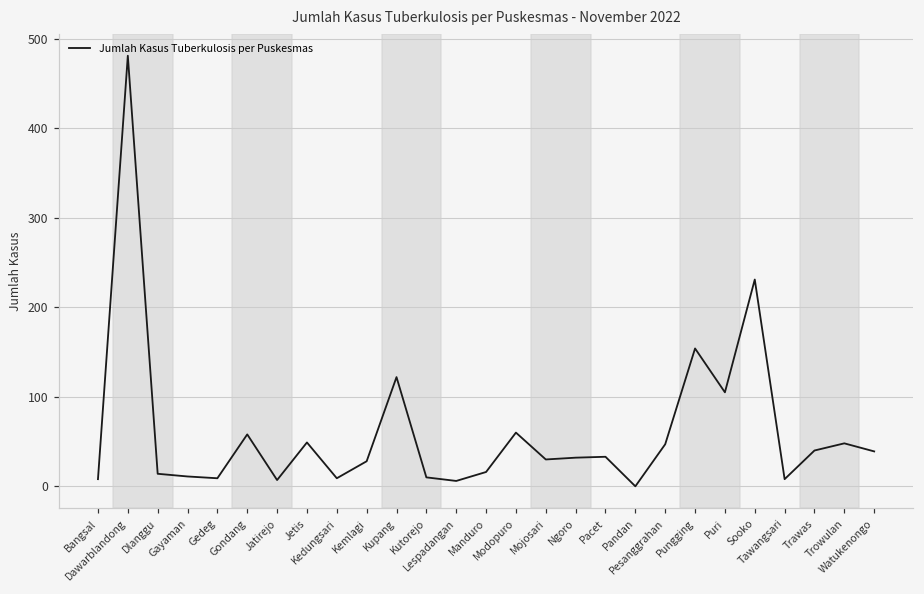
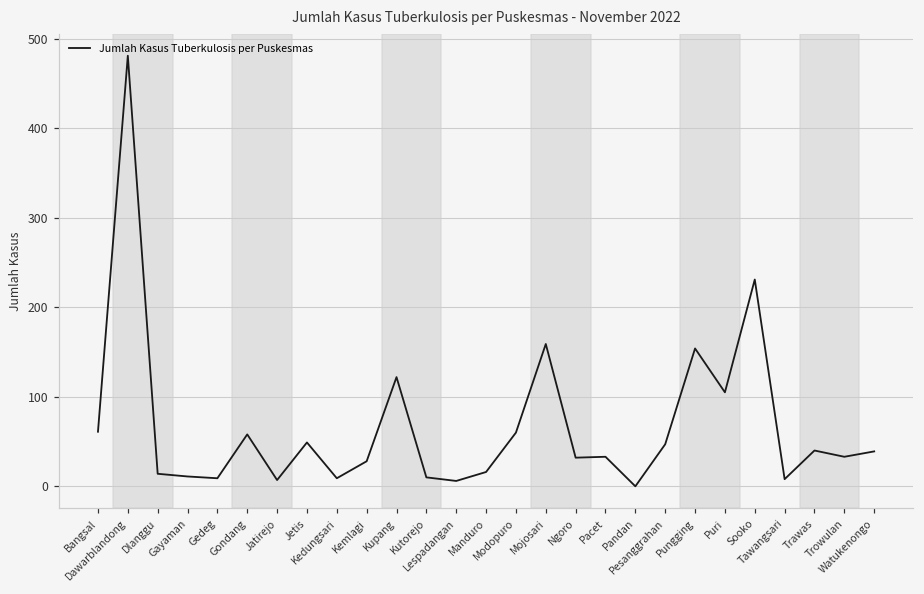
  {
-   "Bangsal": 10,
+   "Bangsal": 60,
    "Dawarblandong": 480,
    "Dlanggu": 10,
    "Gayaman": 10,
    "Gedeg": 10,
    "Gondang": 60,
    "Jatirejo": 10,
    "Jetis": 50,
    "Kedungsari": 10,
    "Kemlagi": 30,
    "Kupang": 120,
    "Kutorejo": 10,
    "Lespadangan": 10,
    "Manduro": 20,
    "Modopuro": 60,
-   "Mojosari": 30,
+   "Mojosari": 160,
    "Ngoro": 30,
    "Pacet": 30,
    "Pandan": 0,
    "Pesanggrahan": 50,
    "Pungging": 150,
    "Puri": 110,
    "Sooko": 230,
    "Tawangsari": 10,
    "Trawas": 40,
-   "Trowulan": 50,
+   "Trowulan": 30,
    "Watukenongo": 40
  }
